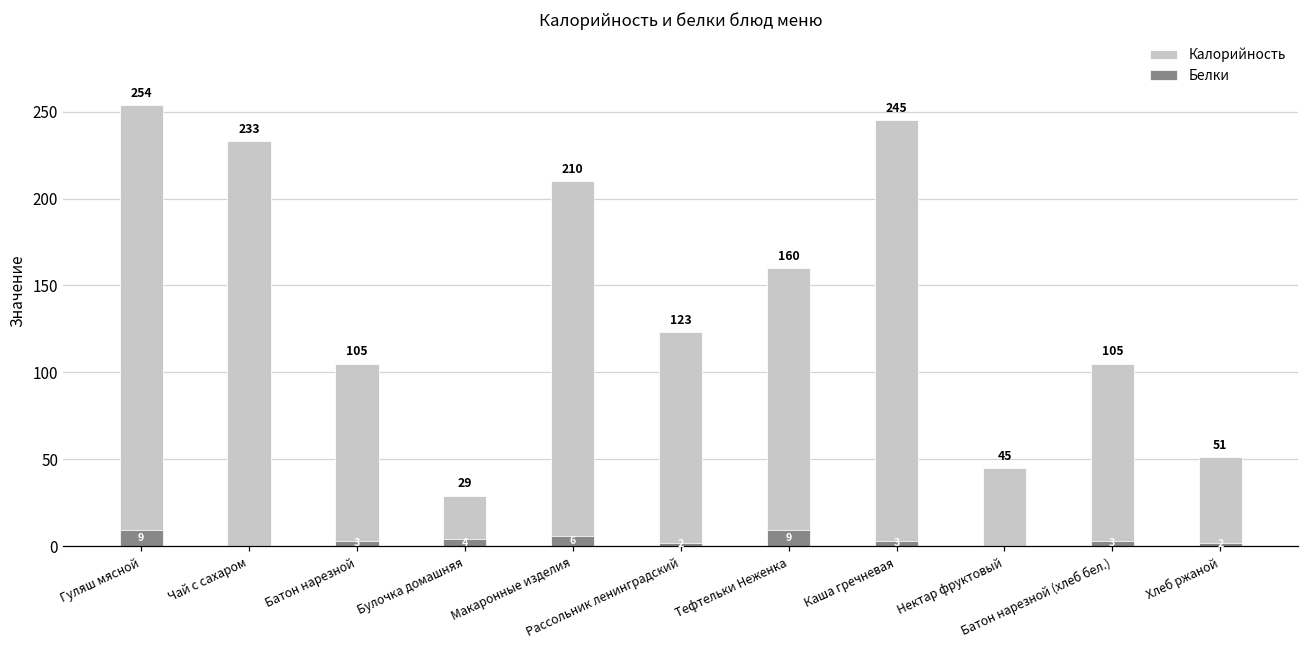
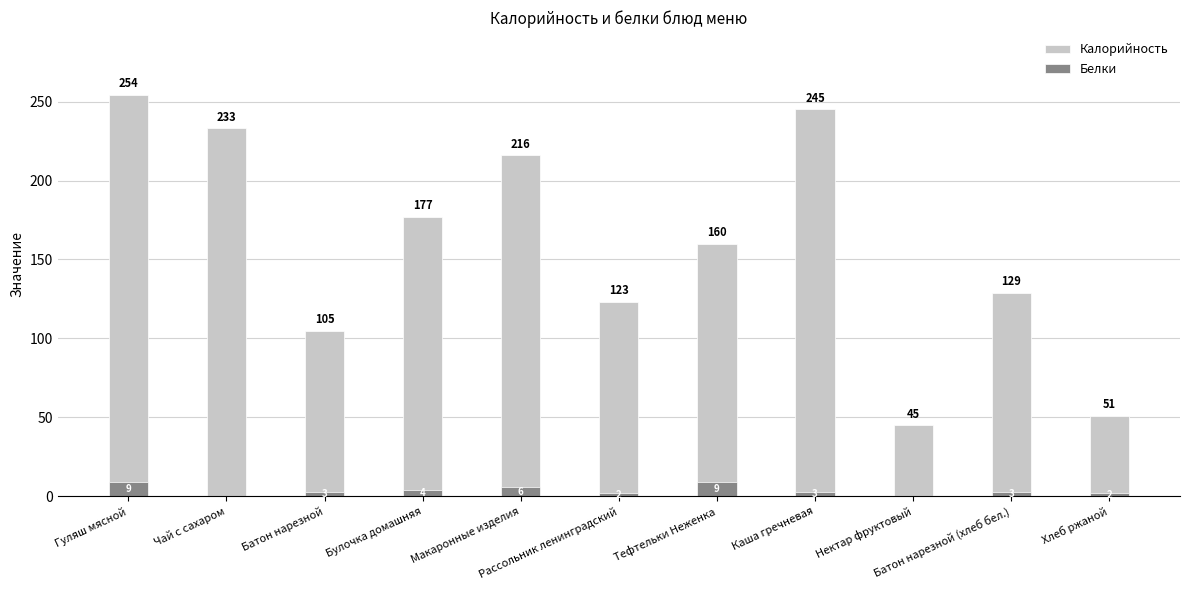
  {
    "Калорийность": {
      "Гуляш мясной": 254,
      "Чай с сахаром": 233,
      "Батон нарезной": 105,
-     "Булочка домашняя": 29,
-     "Макаронные изделия": 210,
+     "Булочка домашняя": 177,
+     "Макаронные изделия": 216,
      "Рассольник ленинградский": 123,
      "Тефтельки Неженка": 160,
      "Каша гречневая": 245,
      "Нектар фруктовый": 45,
-     "Батон нарезной (хлеб бел.)": 105,
+     "Батон нарезной (хлеб бел.)": 129,
      "Хлеб ржаной": 51
    },
    "Белки": {
      "Чай с сахаром": 0,
      "Нектар фруктовый": 0
    }
  }
